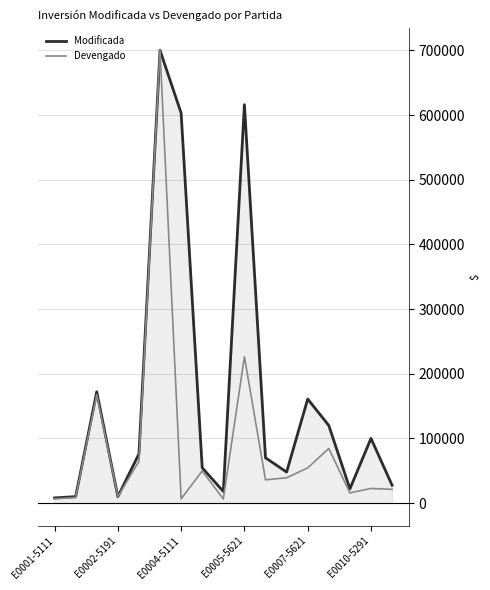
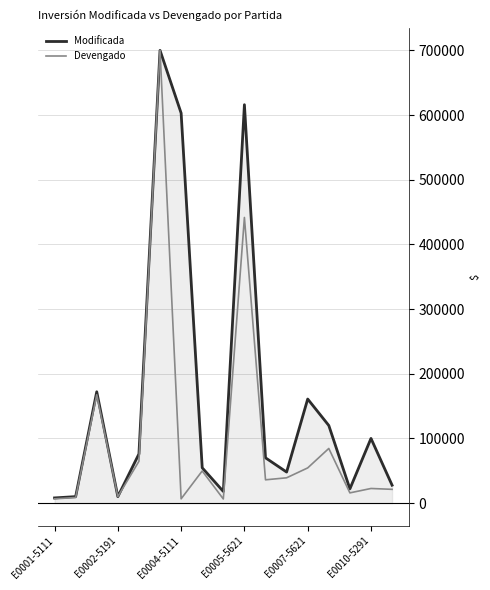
  {
    "Modificada": {
      "E0004-5111": 600000,
      "E0005-5621": 620000,
      "E0007-5621": 160000,
      "E0010-5291": 100000
    },
    "Devengado": {
      "E0004-5111": 10000,
-     "E0005-5621": 230000,
+     "E0005-5621": 440000,
      "E0007-5621": 50000,
      "E0010-5291": 20000
    }
  }
